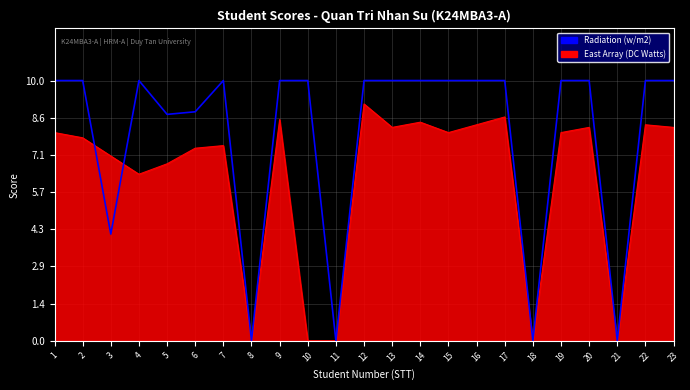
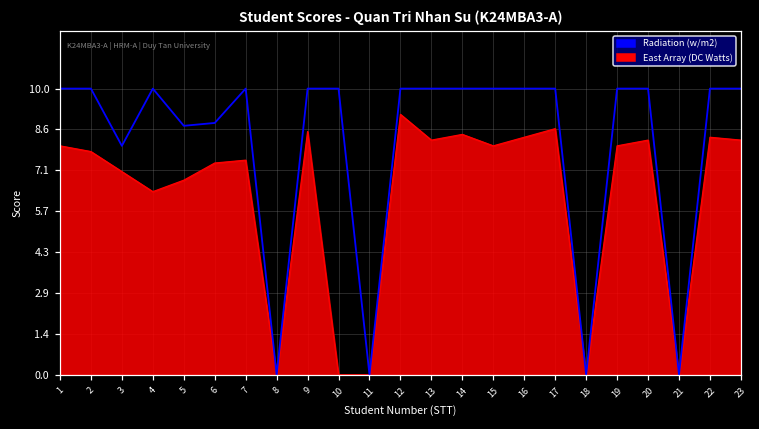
  {
    "East Array (DC Watts)": {
      "1": 8.0,
      "2": 7.8,
      "3": 7.1,
      "4": 6.4,
      "5": 6.8,
      "6": 7.4,
      "7": 7.5,
      "9": 8.5,
      "10": 0.0,
      "12": 9.1,
      "13": 8.2,
      "14": 8.4,
      "15": 8.0,
      "16": 8.3,
      "17": 8.6,
      "19": 8.0,
      "20": 8.2,
      "22": 8.3,
      "23": 8.2
    },
    "Radiation (w/m2)": {
      "1": 10.0,
      "2": 10.0,
-     "3": 4.1,
+     "3": 8.0,
      "4": 10.0,
      "5": 8.7,
      "6": 8.8,
      "7": 10.0,
      "9": 10.0,
      "10": 10.0,
      "12": 10.0,
      "13": 10.0,
      "14": 10.0,
      "15": 10.0,
      "16": 10.0,
      "17": 10.0,
      "19": 10.0,
      "20": 10.0,
      "22": 10.0,
      "23": 10.0
    }
  }
